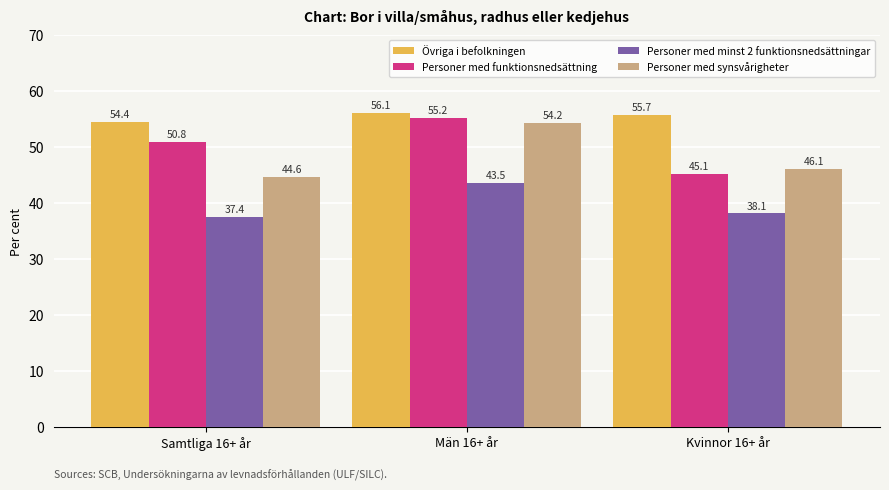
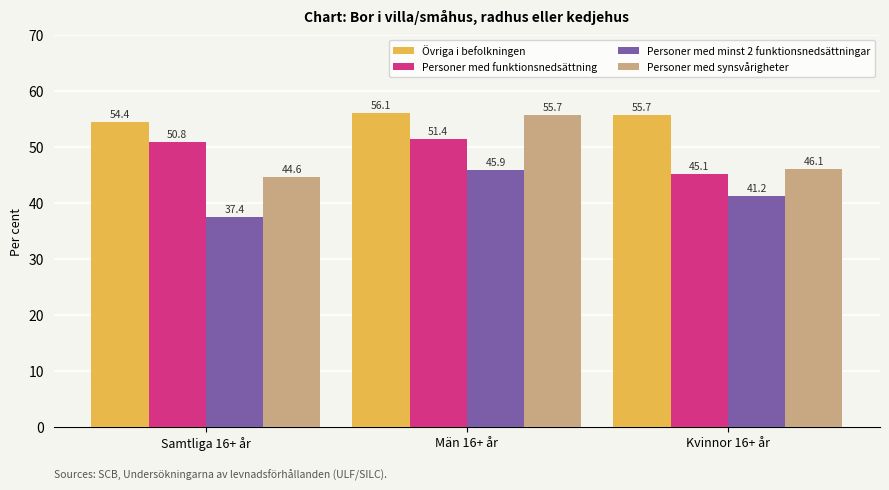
  {
    "Övriga i befolkningen": {
      "Samtliga 16+ år": 54.4,
      "Män 16+ år": 56.1,
      "Kvinnor 16+ år": 55.7
    },
    "Personer med funktionsnedsättning": {
      "Samtliga 16+ år": 50.8,
-     "Män 16+ år": 55.2,
+     "Män 16+ år": 51.4,
      "Kvinnor 16+ år": 45.1
    },
    "Personer med minst 2 funktionsnedsättningar": {
      "Samtliga 16+ år": 37.4,
-     "Män 16+ år": 43.5,
-     "Kvinnor 16+ år": 38.1
+     "Män 16+ år": 45.9,
+     "Kvinnor 16+ år": 41.2
    },
    "Personer med synsvårigheter": {
      "Samtliga 16+ år": 44.6,
-     "Män 16+ år": 54.2,
+     "Män 16+ år": 55.7,
      "Kvinnor 16+ år": 46.1
    }
  }
